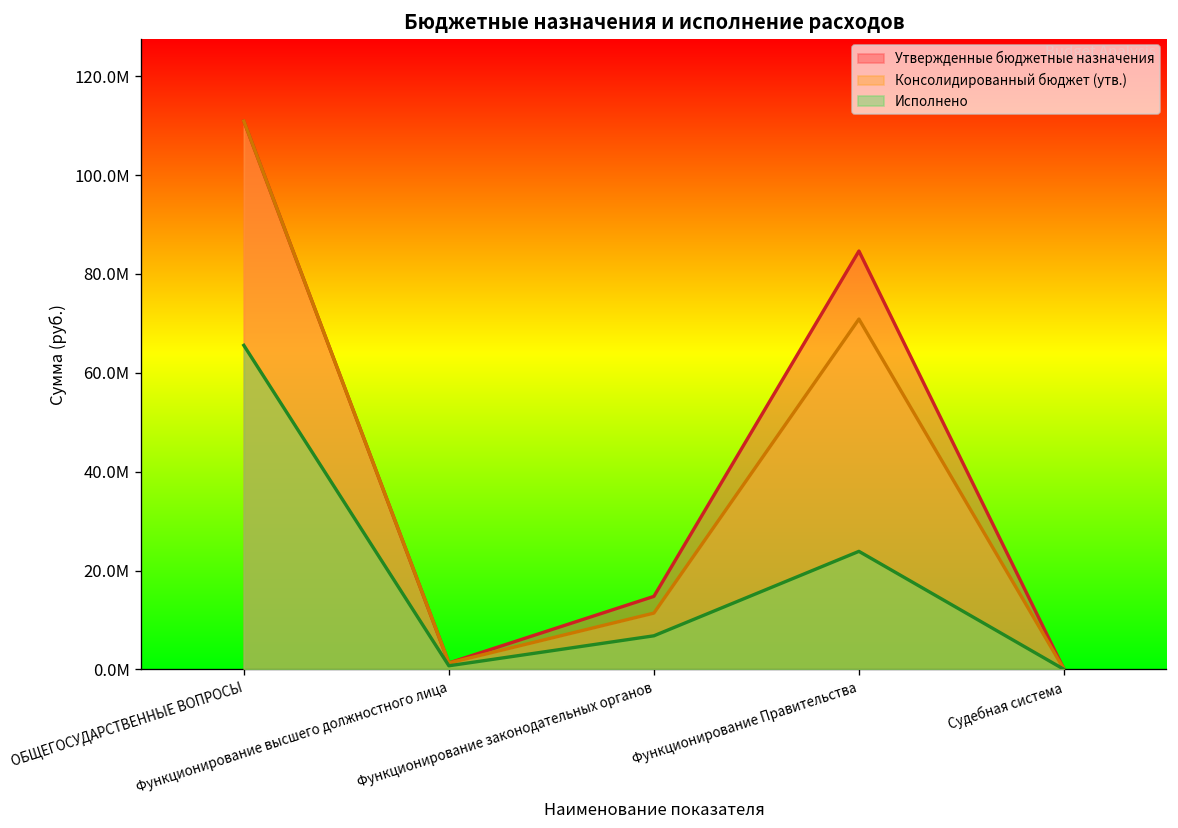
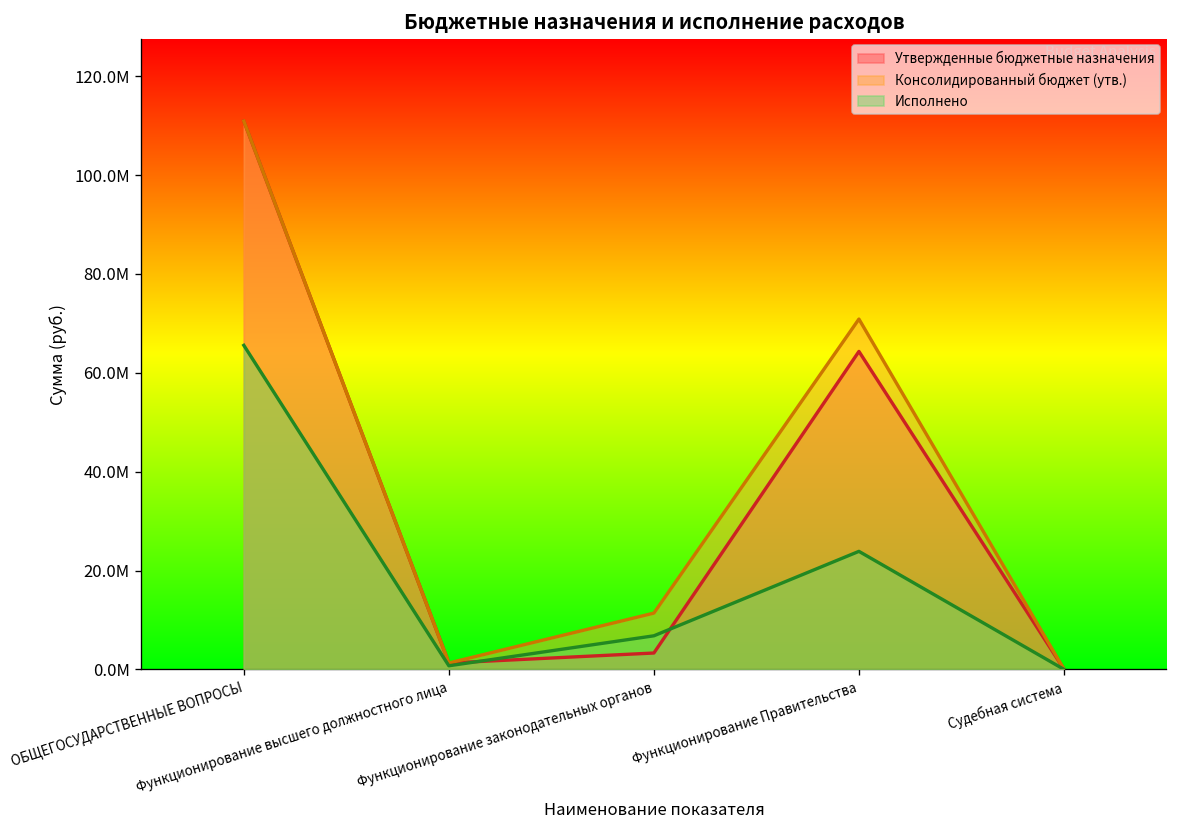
  {
    "Утвержденные бюджетные назначения": {
-     "Функционирование законодательных органов": 15000000,
-     "Функционирование Правительства": 85000000
+     "Функционирование законодательных органов": 3000000,
+     "Функционирование Правительства": 64000000
    },
    "Консолидированный бюджет (утв.)": {
      "Функционирование законодательных органов": 11000000,
      "Функционирование Правительства": 71000000
    },
    "Исполнено": {
      "ОБЩЕГОСУДАРСТВЕННЫЕ ВОПРОСЫ": 66000000,
      "Функционирование законодательных органов": 7000000,
      "Функционирование Правительства": 24000000
    }
  }
